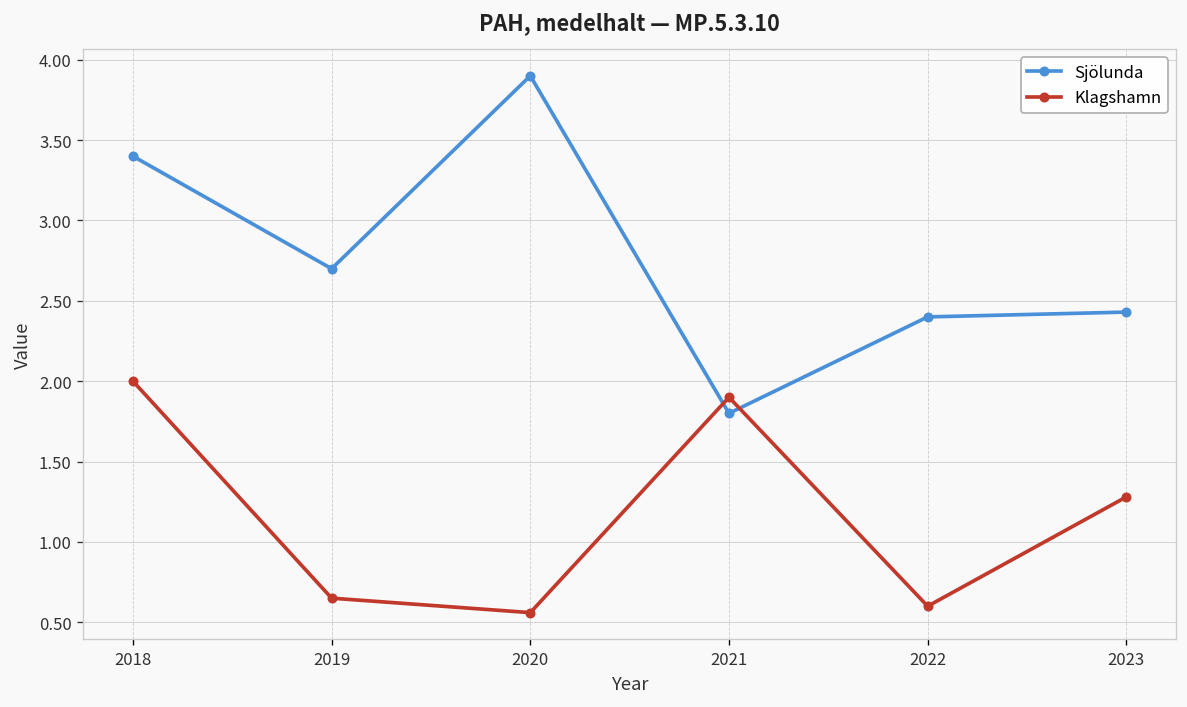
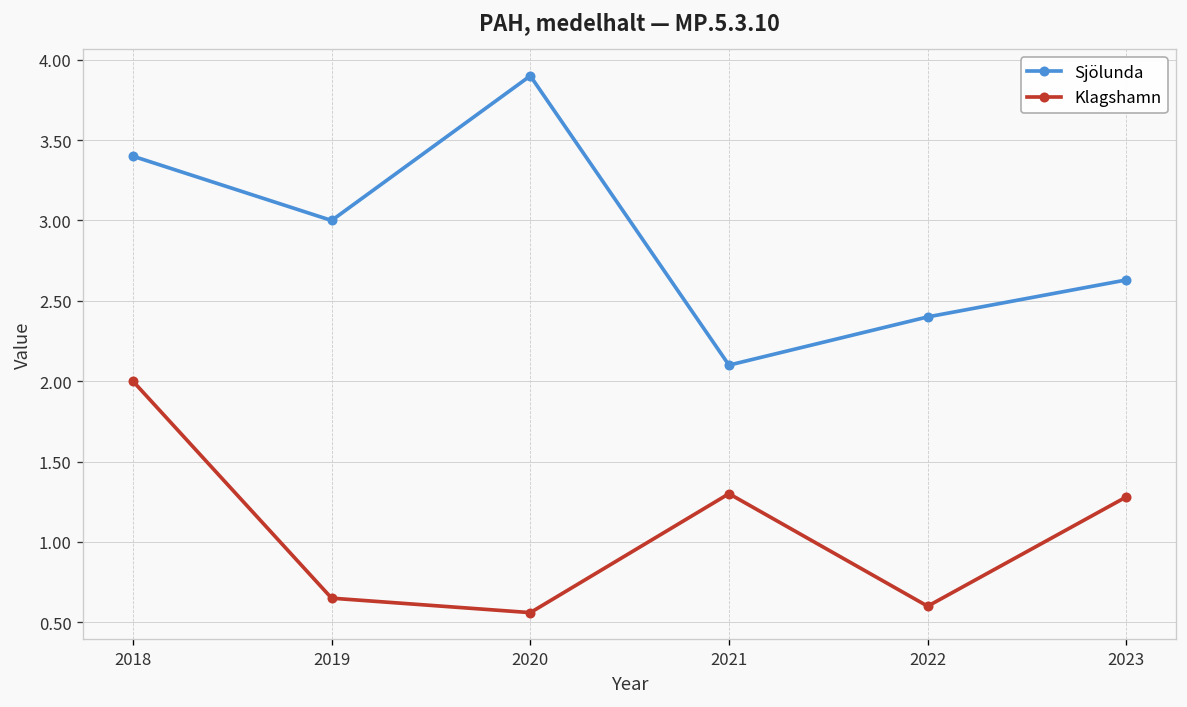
  {
    "Sjölunda": {
      "2018": 3.40,
-     "2019": 2.7,
+     "2019": 3.0,
      "2020": 3.90,
-     "2021": 1.8,
+     "2021": 2.1,
      "2022": 2.40,
-     "2023": 2.43
+     "2023": 2.63
    },
    "Klagshamn": {
      "2018": 2.0,
      "2019": 0.65,
      "2020": 0.56,
-     "2021": 1.9,
+     "2021": 1.3,
      "2022": 0.6,
      "2023": 1.28
    }
  }
